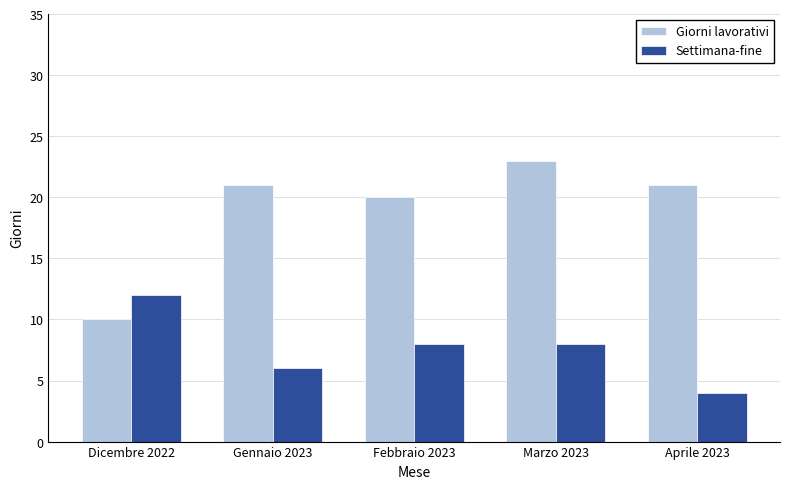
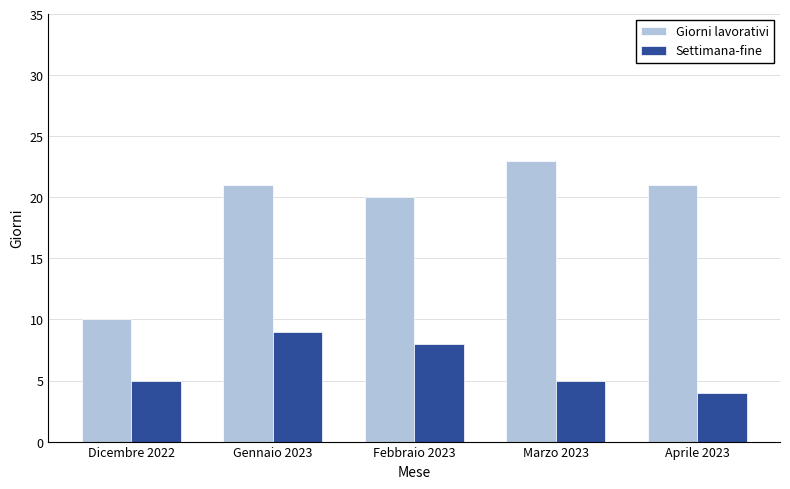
  {
    "Giorni lavorativi": {
      "Dicembre 2022": 10,
      "Gennaio 2023": 21,
      "Febbraio 2023": 20,
      "Marzo 2023": 23,
      "Aprile 2023": 21
    },
    "Settimana-fine": {
-     "Dicembre 2022": 12,
-     "Gennaio 2023": 6,
+     "Dicembre 2022": 5,
+     "Gennaio 2023": 9,
      "Febbraio 2023": 8,
-     "Marzo 2023": 8,
+     "Marzo 2023": 5,
      "Aprile 2023": 4
    }
  }
